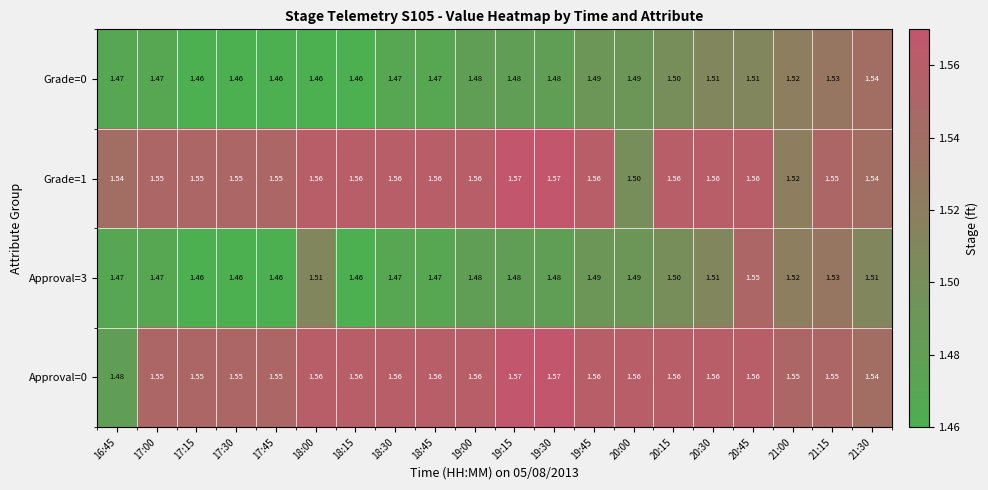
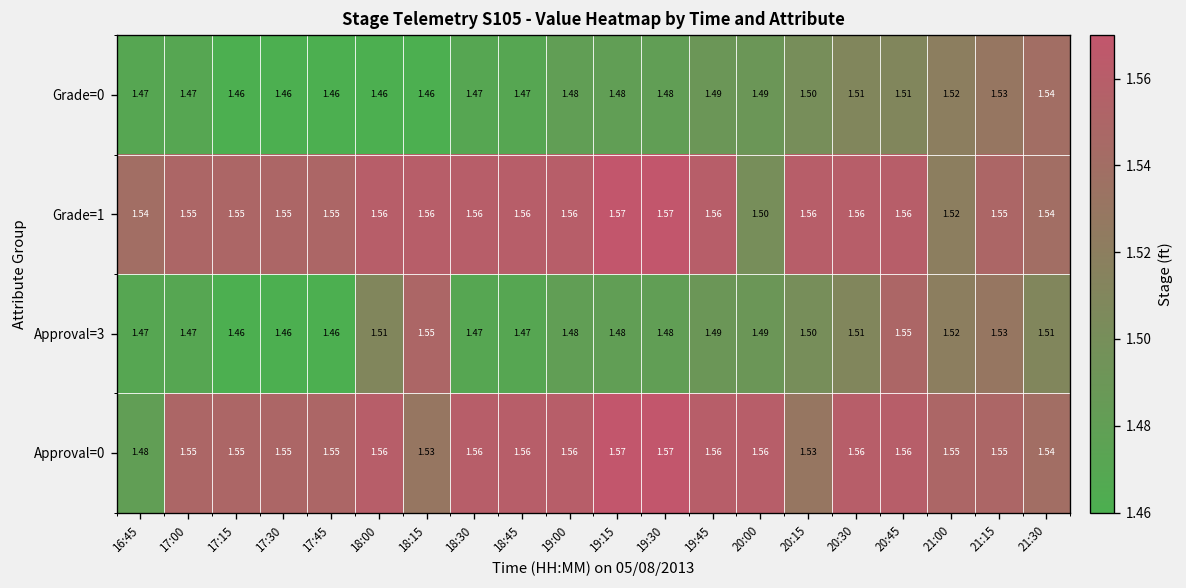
  {
    "Grade=0": {
      "16:45": 1.47,
      "17:00": 1.47,
      "17:15": 1.46,
      "17:30": 1.46,
      "17:45": 1.46,
      "18:00": 1.46,
      "18:15": 1.46,
      "18:30": 1.47,
      "18:45": 1.47,
      "19:00": 1.48,
      "19:15": 1.48,
      "19:30": 1.48,
      "19:45": 1.49,
      "20:00": 1.49,
      "20:15": 1.50,
      "20:30": 1.51,
      "20:45": 1.51,
      "21:00": 1.52,
      "21:15": 1.53,
      "21:30": 1.54
    },
    "Grade=1": {
      "16:45": 1.54,
      "17:00": 1.55,
      "17:15": 1.55,
      "17:30": 1.55,
      "17:45": 1.55,
      "18:00": 1.56,
      "18:15": 1.56,
      "18:30": 1.56,
      "18:45": 1.56,
      "19:00": 1.56,
      "19:15": 1.57,
      "19:30": 1.57,
      "19:45": 1.56,
      "20:00": 1.50,
      "20:15": 1.56,
      "20:30": 1.56,
      "20:45": 1.56,
      "21:00": 1.52,
      "21:15": 1.55,
      "21:30": 1.54
    },
    "Approval=3": {
      "16:45": 1.47,
      "17:00": 1.47,
      "17:15": 1.46,
      "17:30": 1.46,
      "17:45": 1.46,
      "18:00": 1.51,
-     "18:15": 1.46,
+     "18:15": 1.55,
      "18:30": 1.47,
      "18:45": 1.47,
      "19:00": 1.48,
      "19:15": 1.48,
      "19:30": 1.48,
      "19:45": 1.49,
      "20:00": 1.49,
      "20:15": 1.50,
      "20:30": 1.51,
      "20:45": 1.55,
      "21:00": 1.52,
      "21:15": 1.53,
      "21:30": 1.51
    },
    "Approval=0": {
      "16:45": 1.48,
      "17:00": 1.55,
      "17:15": 1.55,
      "17:30": 1.55,
      "17:45": 1.55,
      "18:00": 1.56,
-     "18:15": 1.56,
+     "18:15": 1.53,
      "18:30": 1.56,
      "18:45": 1.56,
      "19:00": 1.56,
      "19:15": 1.57,
      "19:30": 1.57,
      "19:45": 1.56,
      "20:00": 1.56,
-     "20:15": 1.56,
+     "20:15": 1.53,
      "20:30": 1.56,
      "20:45": 1.56,
      "21:00": 1.55,
      "21:15": 1.55,
      "21:30": 1.54
    }
  }
